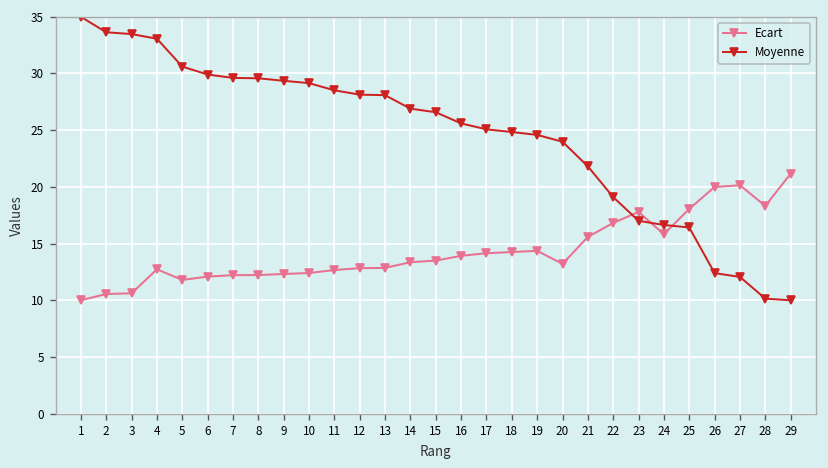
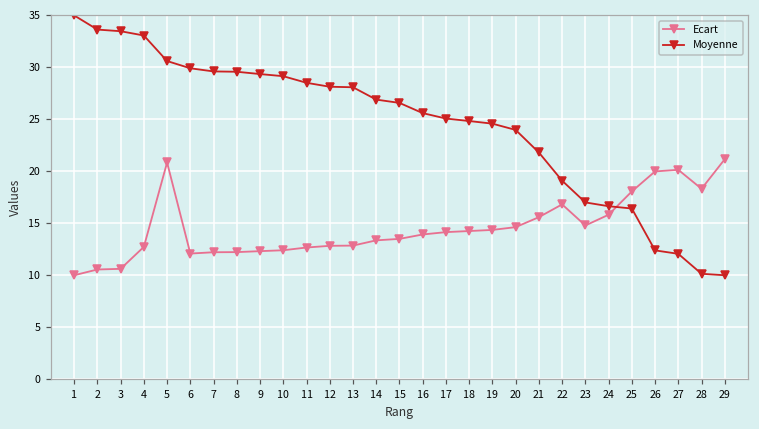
  {
    "Ecart": {
      "1": 10,
      "2": 11,
      "3": 11,
      "4": 13,
-     "5": 12,
+     "5": 21,
      "6": 12,
      "7": 12,
      "8": 12,
      "9": 12,
      "10": 12,
      "11": 13,
      "12": 13,
      "13": 13,
      "14": 13,
      "15": 13,
      "16": 14,
      "17": 14,
      "18": 14,
      "19": 14,
-     "20": 13,
+     "20": 15,
      "21": 16,
      "22": 17,
-     "23": 18,
+     "23": 15,
      "24": 16,
      "25": 18,
      "26": 20,
      "27": 20,
      "28": 18,
      "29": 21
    },
    "Moyenne": {
      "1": 35,
      "2": 34,
      "3": 33,
      "4": 33,
      "5": 31,
      "6": 30,
      "7": 30,
      "8": 30,
      "9": 29,
      "10": 29,
      "11": 29,
      "12": 28,
      "13": 28,
      "14": 27,
      "15": 27,
      "16": 26,
      "17": 25,
      "18": 25,
      "19": 25,
      "20": 24,
      "21": 22,
      "22": 19,
      "23": 17,
      "24": 17,
      "25": 16,
      "26": 12,
      "27": 12,
      "28": 10,
      "29": 10
    }
  }
